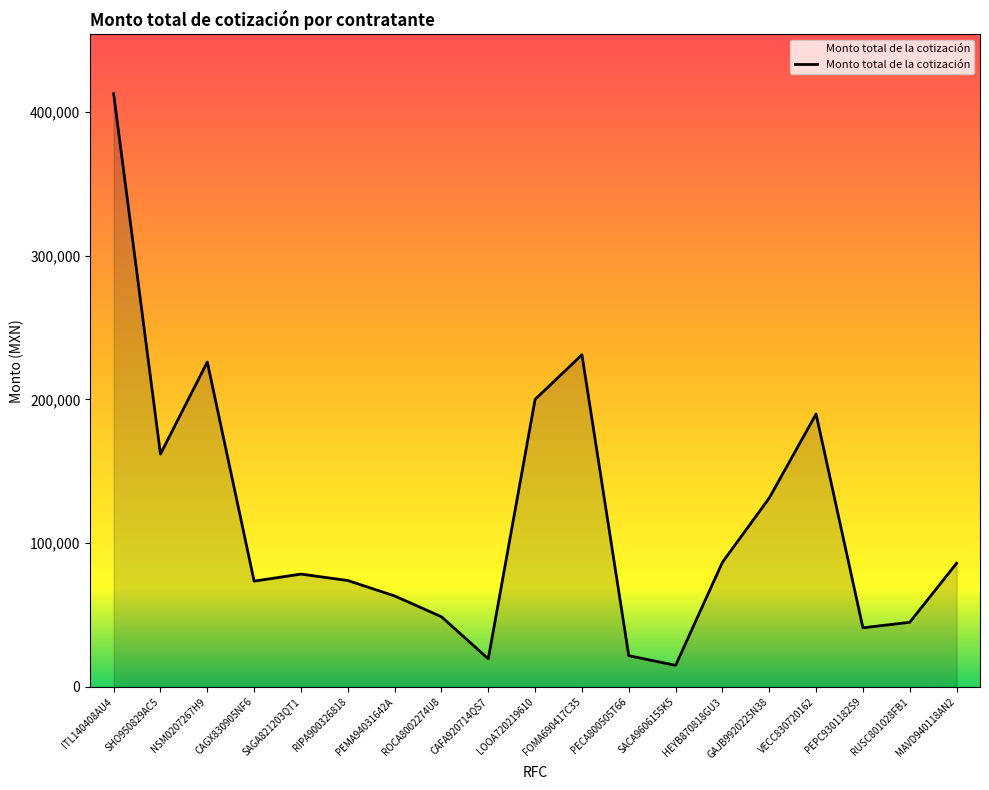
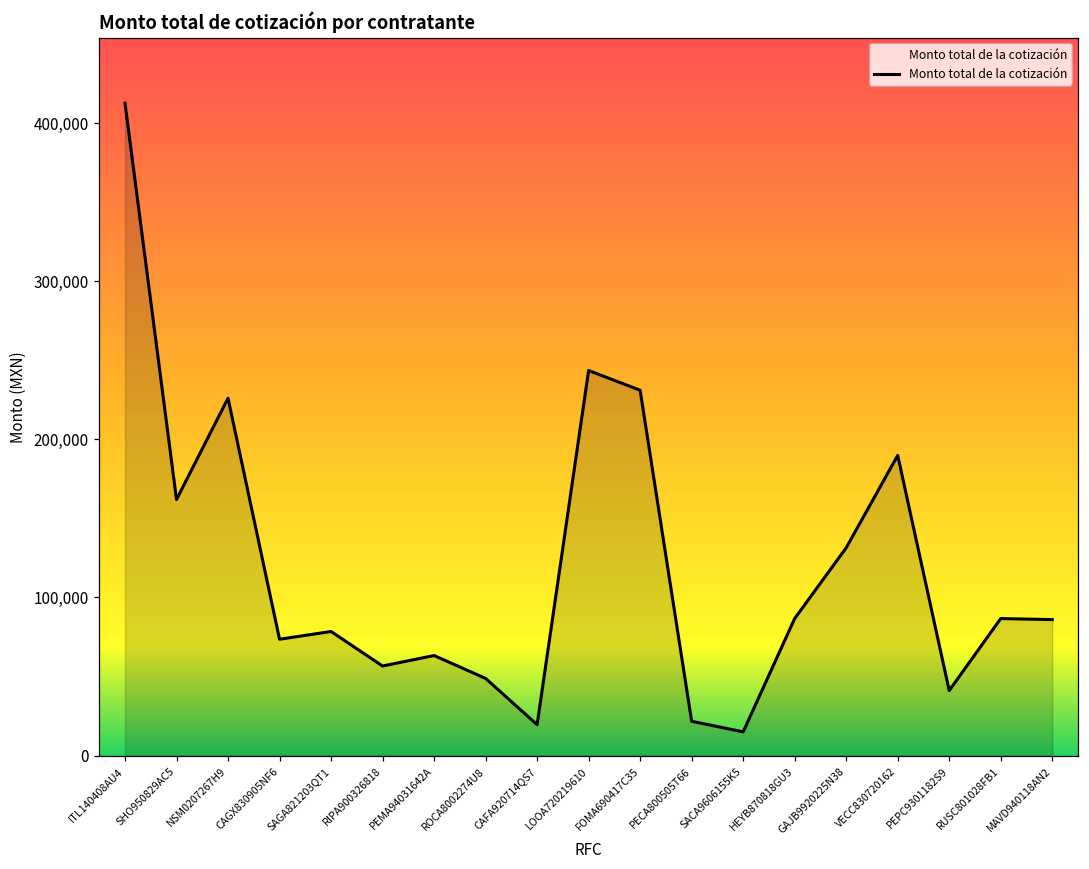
  {
    "ITL140408AU4": "413,000",
    "SHO950829AC5": "162,000",
    "NSM0207267H9": "226,000",
    "CAGX830905NF6": "74,000",
    "SAGA821203QT1": "78,000",
-   "RIPA900326818": "74,000",
+   "RIPA900326818": "57,000",
    "PEMA94031642A": "63,000",
    "ROCA8002274U8": "49,000",
    "CAFA920714QS7": "20,000",
-   "LOOA720219610": "200,000",
+   "LOOA720219610": "244,000",
    "FOMA690417C35": "231,000",
    "PECA800505T66": "22,000",
    "SACA9606155K5": "15,000",
    "HEYB870818GU3": "87,000",
    "GAJB9920225N38": "131,000",
    "VECC830720162": "190,000",
    "PEPC9301182S9": "41,000",
-   "RUSC801028FB1": "45,000",
+   "RUSC801028FB1": "87,000",
    "MAVD940118AN2": "86,000"
  }
